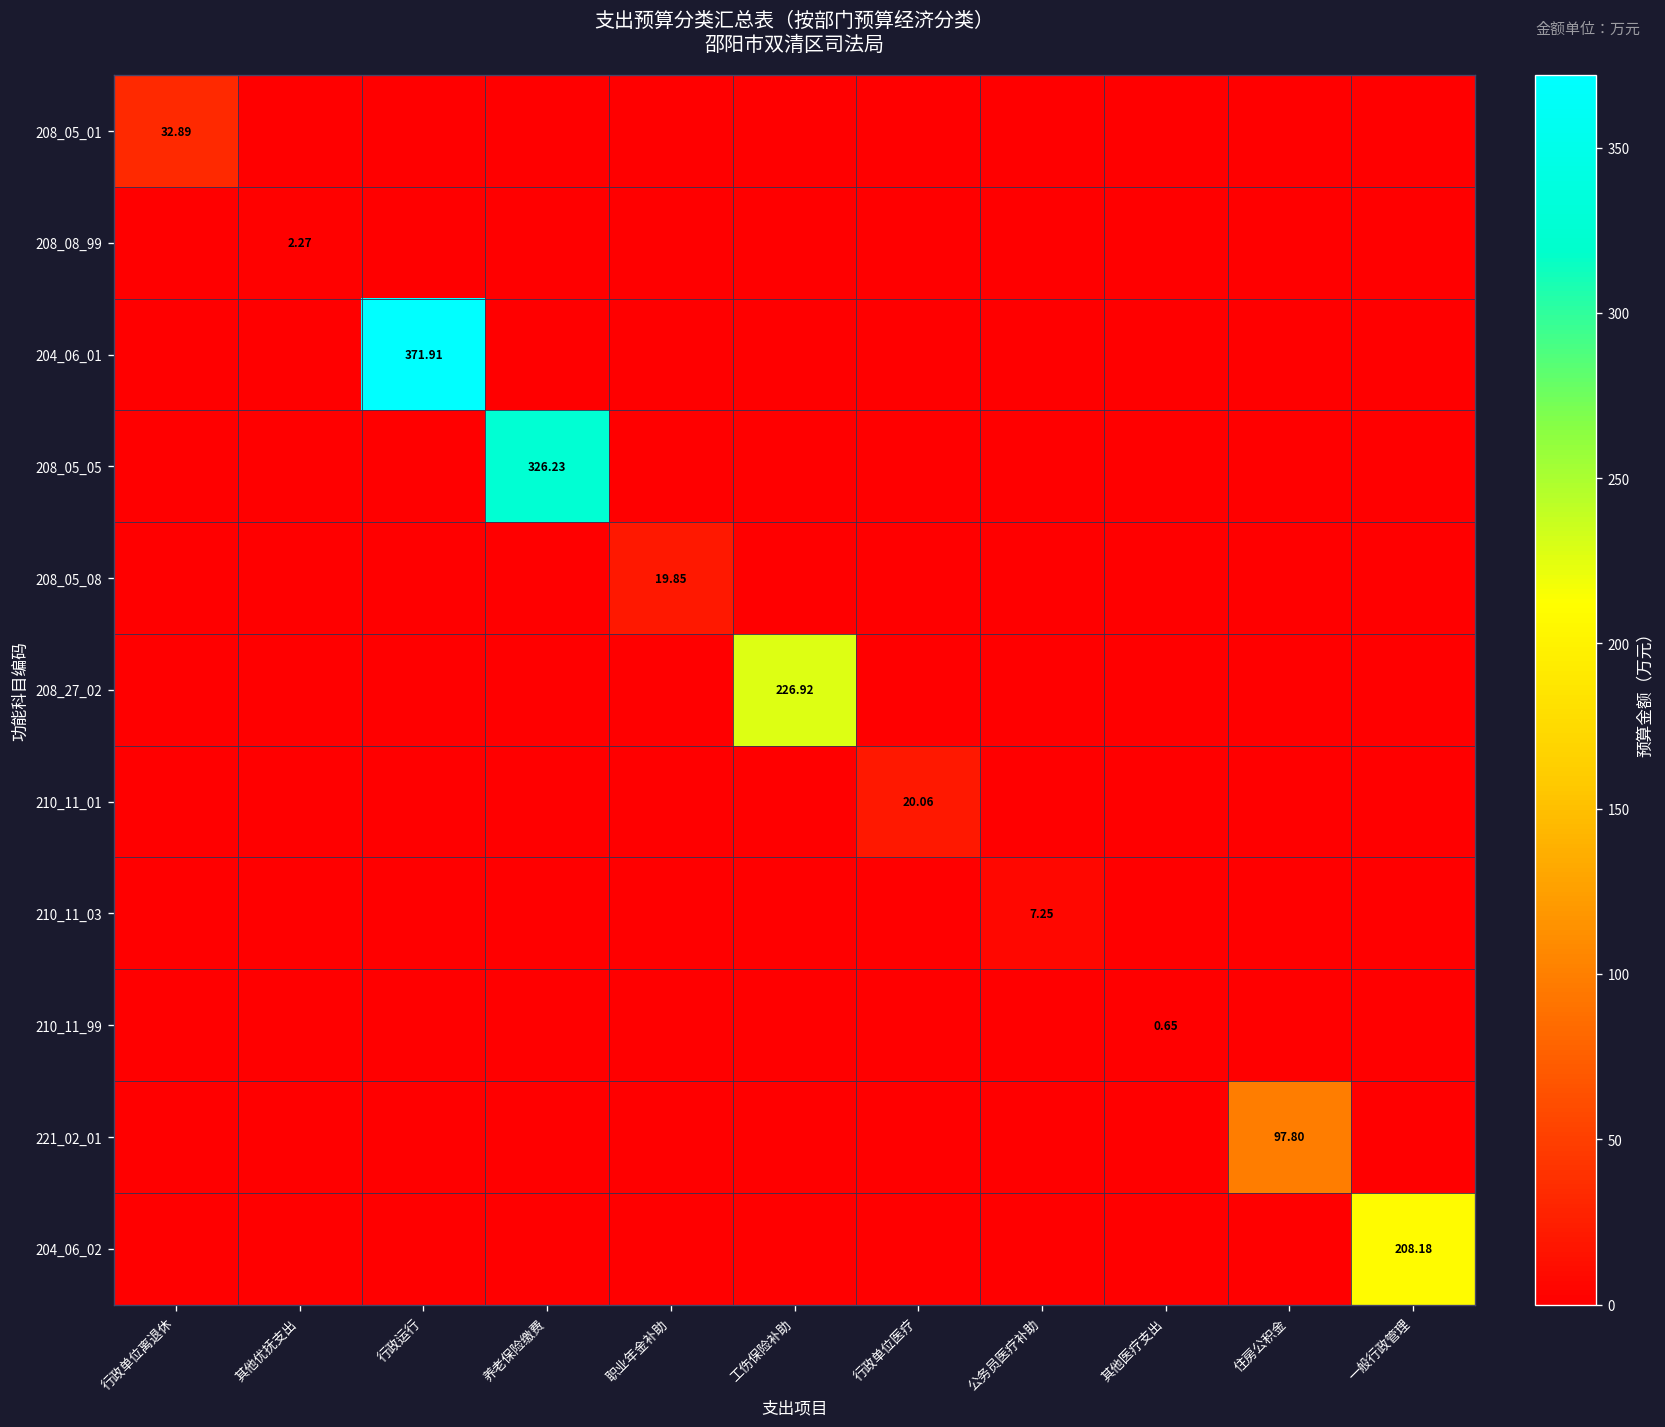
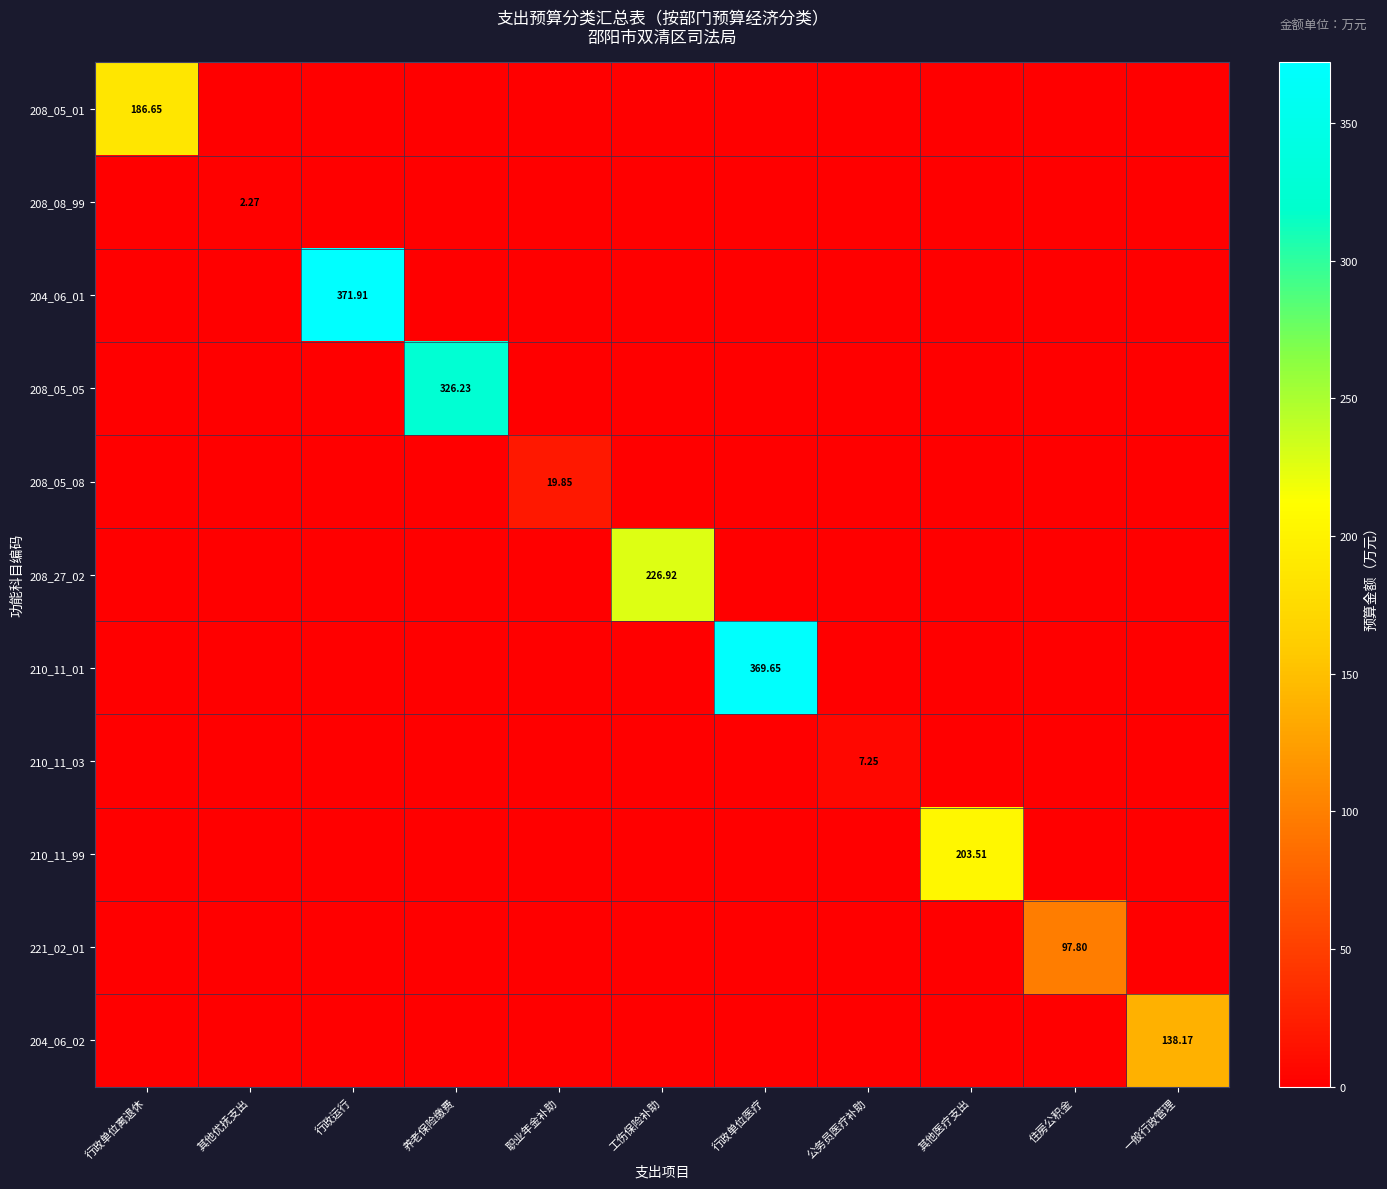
  {
    "208_05_01": {
-     "行政单位离退休": 32.89
+     "行政单位离退休": 186.65
    },
    "208_08_99": {
      "其他优抚支出": 2.27
    },
    "204_06_01": {
      "行政运行": 371.91
    },
    "208_05_05": {
      "养老保险缴费": 326.23
    },
    "208_05_08": {
      "职业年金补助": 19.85
    },
    "208_27_02": {
      "工伤保险补助": 226.92
    },
    "210_11_01": {
-     "行政单位医疗": 20.06
+     "行政单位医疗": 369.65
    },
    "210_11_03": {
      "公务员医疗补助": 7.25
    },
    "210_11_99": {
-     "其他医疗支出": 0.65
+     "其他医疗支出": 203.51
    },
    "221_02_01": {
      "住房公积金": 97.80
    },
    "204_06_02": {
-     "一般行政管理": 208.18
+     "一般行政管理": 138.17
    }
  }
